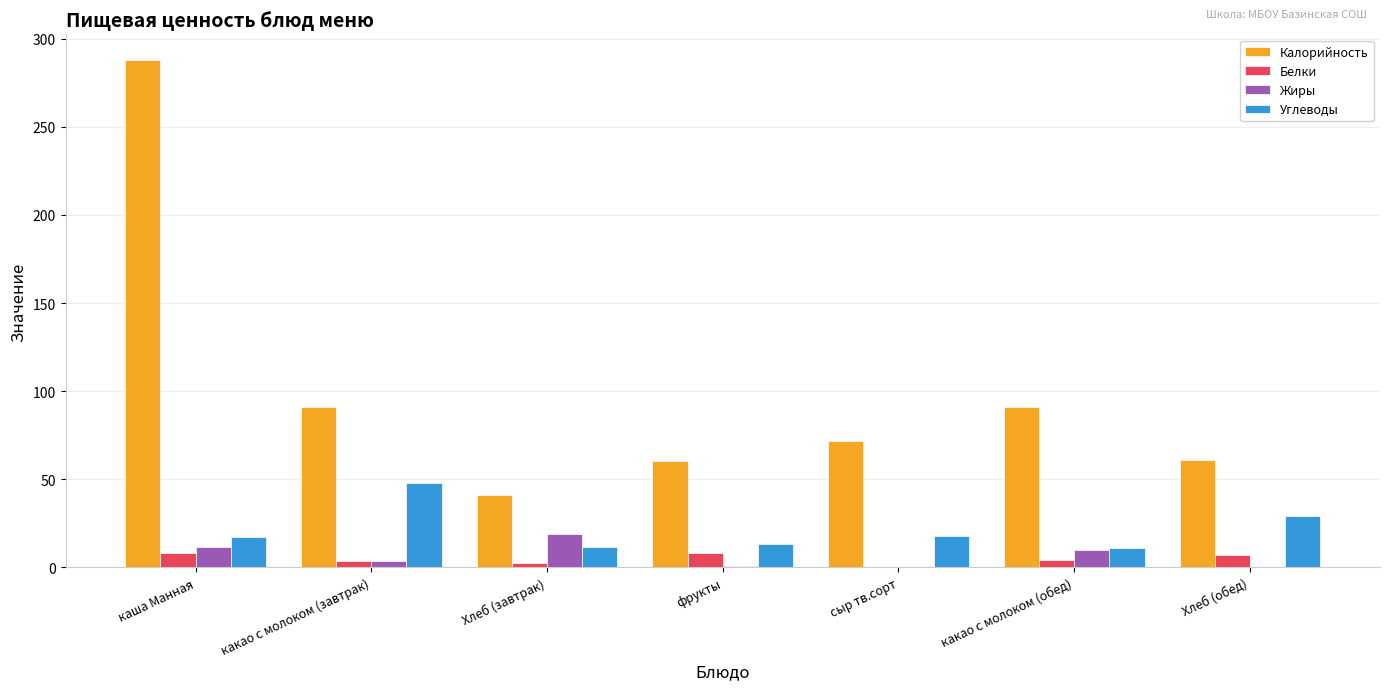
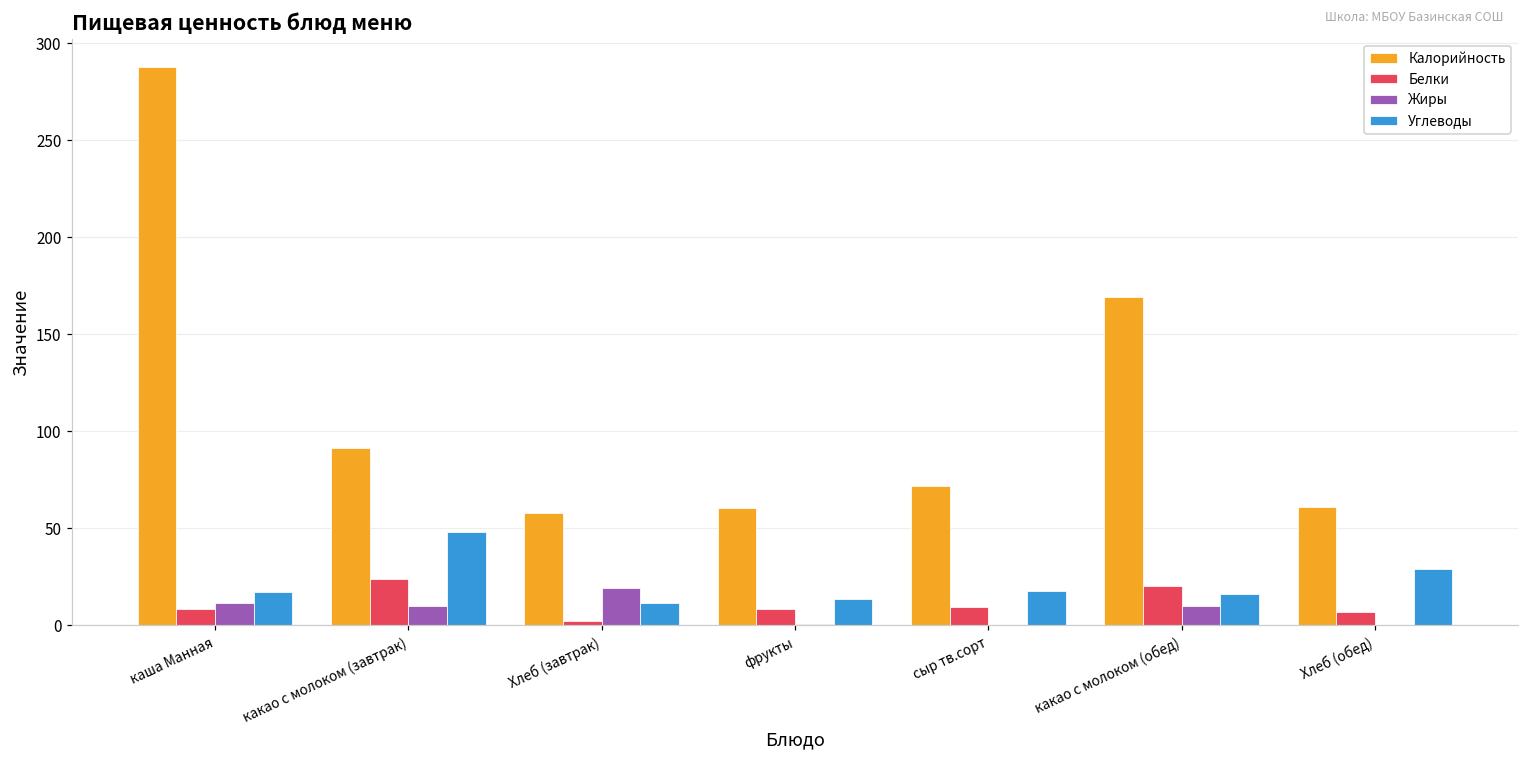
  {
    "Калорийность": {
      "каша Манная": 288,
      "какао с молоком (завтрак)": 91,
-     "Хлеб (завтрак)": 41,
+     "Хлеб (завтрак)": 58,
      "фрукты": 61,
      "сыр тв.сорт": 72,
-     "какао с молоком (обед)": 91,
+     "какао с молоком (обед)": 169,
      "Хлеб (обед)": 61
    },
    "Белки": {
      "каша Манная": 8,
-     "какао с молоком (завтрак)": 4,
+     "какао с молоком (завтрак)": 24,
      "Хлеб (завтрак)": 2,
      "фрукты": 9,
-     "сыр тв.сорт": 0,
-     "какао с молоком (обед)": 4,
+     "сыр тв.сорт": 9,
+     "какао с молоком (обед)": 20,
      "Хлеб (обед)": 7
    },
    "Жиры": {
      "каша Манная": 12,
-     "какао с молоком (завтрак)": 4,
+     "какао с молоком (завтрак)": 10,
      "Хлеб (завтрак)": 19,
      "сыр тв.сорт": 0,
      "какао с молоком (обед)": 10,
      "Хлеб (обед)": 0
    },
    "Углеводы": {
      "каша Манная": 17,
      "какао с молоком (завтрак)": 48,
      "Хлеб (завтрак)": 12,
      "фрукты": 14,
      "сыр тв.сорт": 18,
-     "какао с молоком (обед)": 11,
+     "какао с молоком (обед)": 16,
      "Хлеб (обед)": 29
    }
  }
